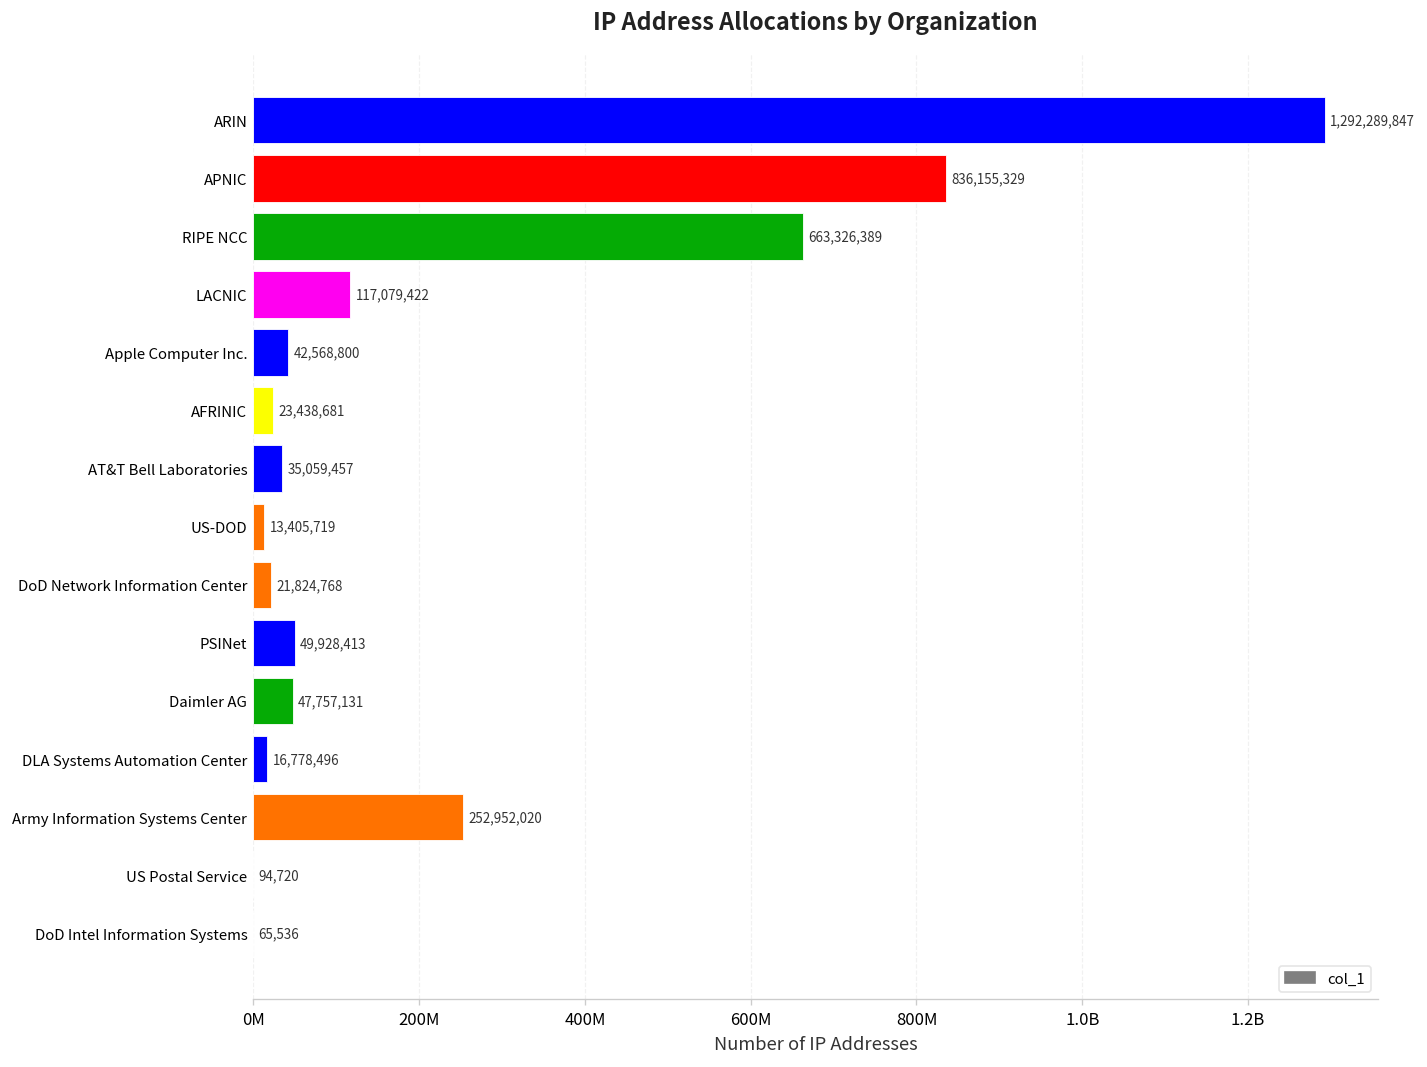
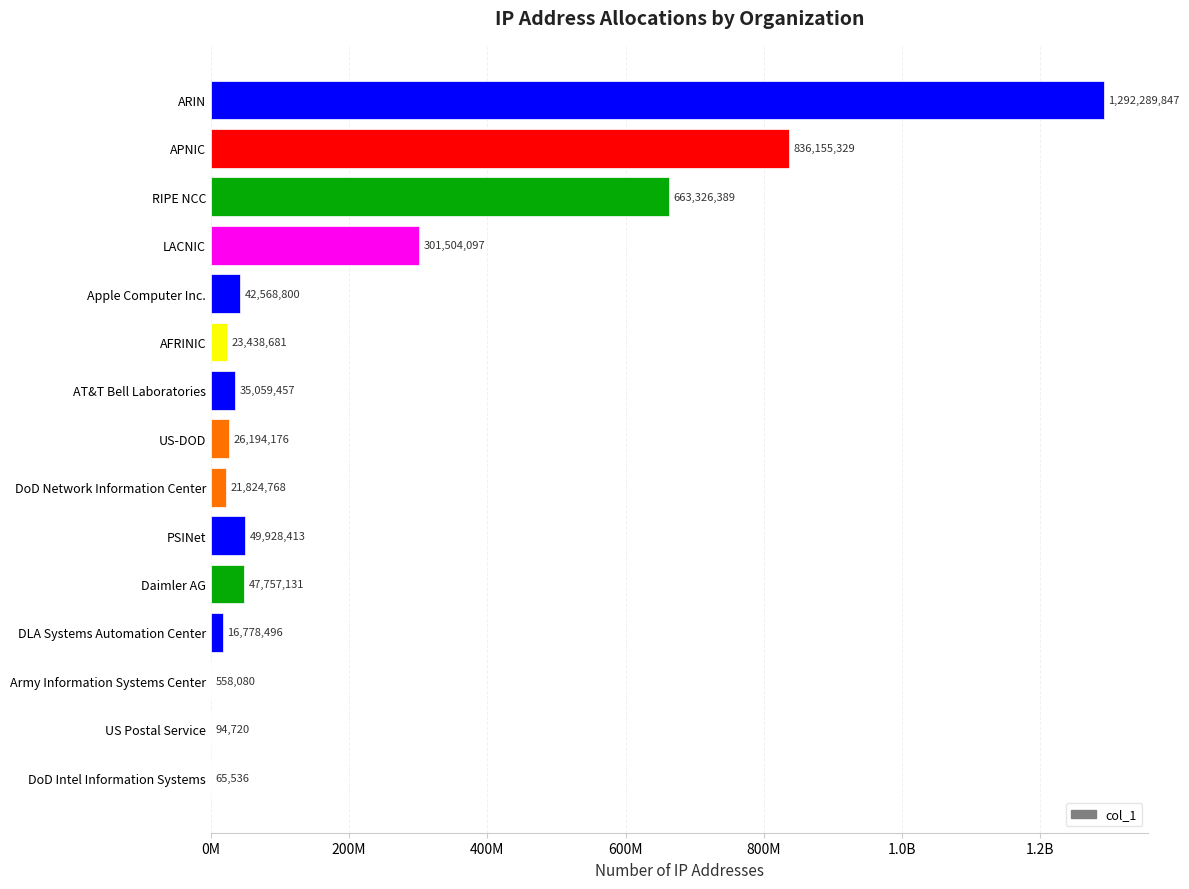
  {
    "ARIN": "1,292,289,847",
    "APNIC": "836,155,329",
    "RIPE NCC": "663,326,389",
-   "LACNIC": "117,079,422",
+   "LACNIC": "301,504,097",
    "Apple Computer Inc.": "42,568,800",
    "AFRINIC": "23,438,681",
    "AT&T Bell Laboratories": "35,059,457",
-   "US-DOD": "13,405,719",
+   "US-DOD": "26,194,176",
    "DoD Network Information Center": "21,824,768",
    "PSINet": "49,928,413",
    "Daimler AG": "47,757,131",
    "DLA Systems Automation Center": "16,778,496",
-   "Army Information Systems Center": "252,952,020",
+   "Army Information Systems Center": "558,080",
    "US Postal Service": "94,720",
    "DoD Intel Information Systems": "65,536"
  }
